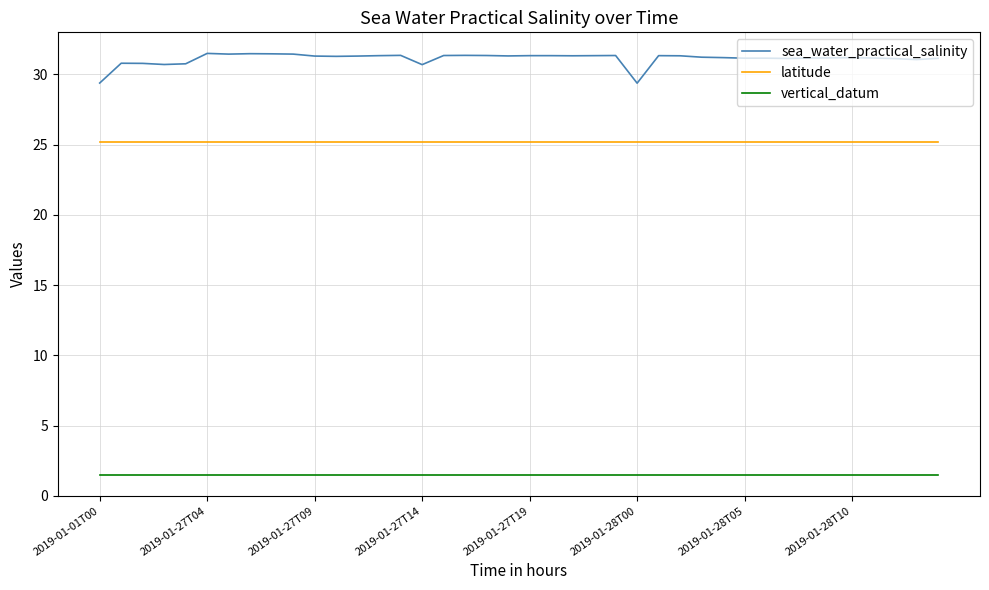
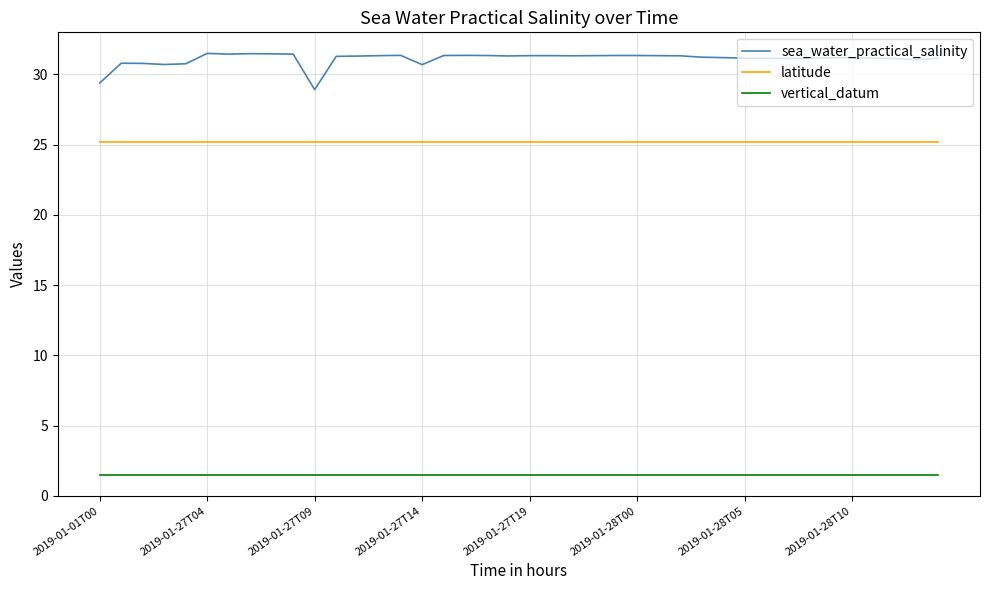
  {
    "sea_water_practical_salinity": {
      "2019-01-01T00": 29.4,
      "2019-01-27T04": 31.5,
-     "2019-01-27T09": 31.3,
+     "2019-01-27T09": 28.9,
      "2019-01-27T14": 30.7,
      "2019-01-27T19": 31.3,
-     "2019-01-28T00": 29.4
+     "2019-01-28T00": 31.4
    },
    "latitude": {
      "2019-01-01T00": 25.2,
      "2019-01-27T04": 25.2,
      "2019-01-27T09": 25.2,
      "2019-01-27T14": 25.2,
      "2019-01-27T19": 25.2,
      "2019-01-28T00": 25.2,
      "2019-01-28T05": 25.2,
      "2019-01-28T10": 25.2
    },
    "vertical_datum": {
      "2019-01-01T00": 1.5,
      "2019-01-27T04": 1.5,
      "2019-01-27T09": 1.5,
      "2019-01-27T14": 1.5,
      "2019-01-27T19": 1.5,
      "2019-01-28T00": 1.5,
      "2019-01-28T05": 1.5,
      "2019-01-28T10": 1.5
    }
  }
